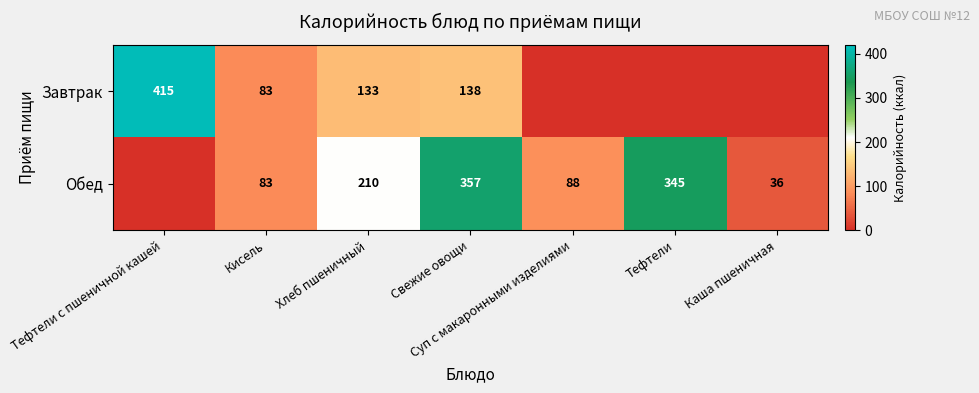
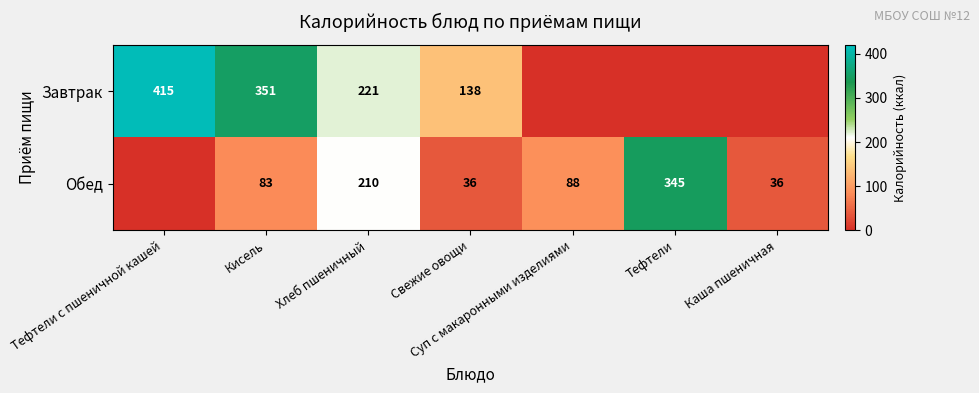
  {
    "Завтрак": {
      "Тефтели с пшеничной кашей": 415,
-     "Кисель": 83,
-     "Хлеб пшеничный": 133,
+     "Кисель": 351,
+     "Хлеб пшеничный": 221,
      "Свежие овощи": 138
    },
    "Обед": {
      "Кисель": 83,
      "Хлеб пшеничный": 210,
-     "Свежие овощи": 357,
+     "Свежие овощи": 36,
      "Суп с макаронными изделиями": 88,
      "Тефтели": 345,
      "Каша пшеничная": 36
    }
  }
